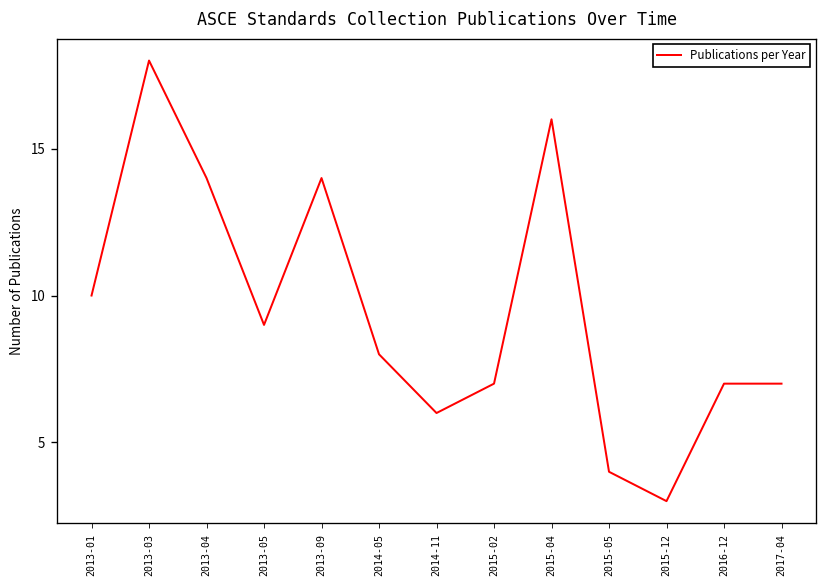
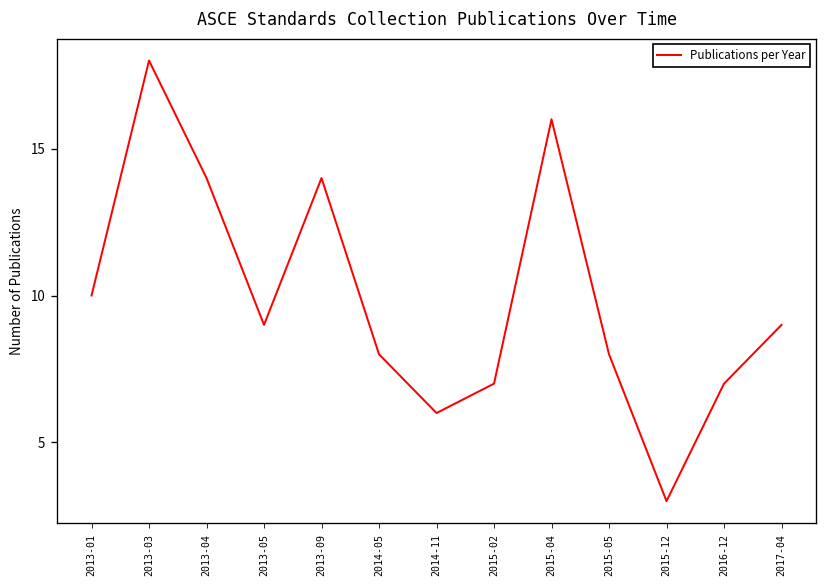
  {
    "2013-01": 10,
    "2013-03": 18,
    "2013-04": 14,
    "2013-05": 9,
    "2013-09": 14,
    "2014-05": 8,
    "2014-11": 6,
    "2015-02": 7,
    "2015-04": 16,
-   "2015-05": 4,
+   "2015-05": 8,
    "2015-12": 3,
    "2016-12": 7,
-   "2017-04": 7
+   "2017-04": 9
  }
